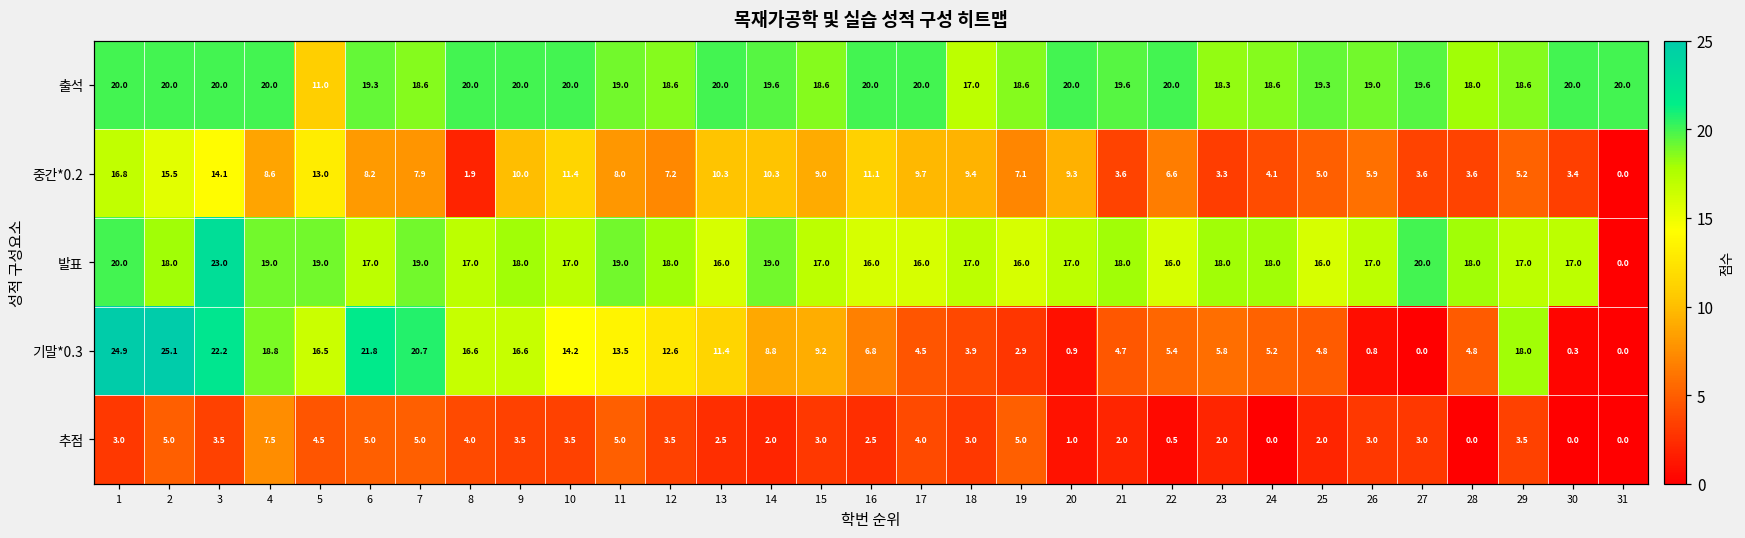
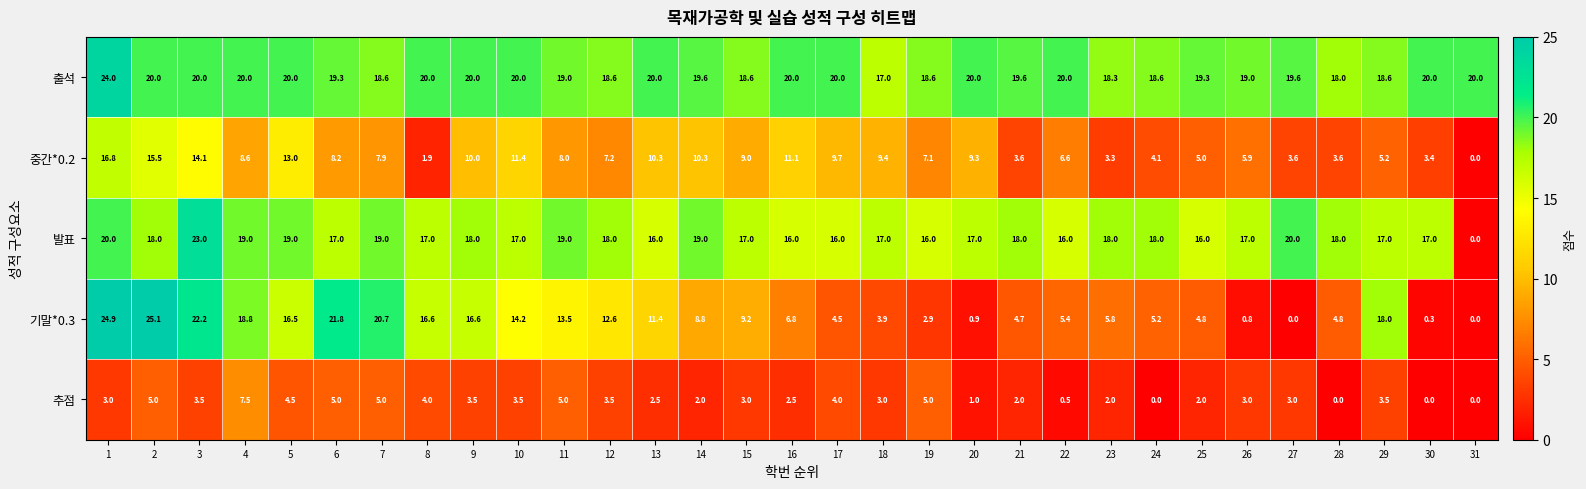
  {
    "출석": {
-     "1": 20.0,
+     "1": 24.0,
      "2": 20.0,
      "3": 20.0,
      "4": 20.0,
-     "5": 11.0,
+     "5": 20.0,
      "6": 19.3,
      "7": 18.6,
      "8": 20.0,
      "9": 20.0,
      "10": 20.0,
      "11": 19.0,
      "12": 18.6,
      "13": 20.0,
      "14": 19.6,
      "15": 18.6,
      "16": 20.0,
      "17": 20.0,
      "18": 17.0,
      "19": 18.6,
      "20": 20.0,
      "21": 19.6,
      "22": 20.0,
      "23": 18.3,
      "24": 18.6,
      "25": 19.3,
      "26": 19.0,
      "27": 19.6,
      "28": 18.0,
      "29": 18.6,
      "30": 20.0,
      "31": 20.0
    },
    "중간*0.2": {
      "1": 16.8,
      "2": 15.5,
      "3": 14.1,
      "4": 8.6,
      "5": 13.0,
      "6": 8.2,
      "7": 7.9,
      "8": 1.9,
      "9": 10.0,
      "10": 11.4,
      "11": 8.0,
      "12": 7.2,
      "13": 10.3,
      "14": 10.3,
      "15": 9.0,
      "16": 11.1,
      "17": 9.7,
      "18": 9.4,
      "19": 7.1,
      "20": 9.3,
      "21": 3.6,
      "22": 6.6,
      "23": 3.3,
      "24": 4.1,
      "25": 5.0,
      "26": 5.9,
      "27": 3.6,
      "28": 3.6,
      "29": 5.2,
      "30": 3.4,
      "31": 0.0
    },
    "발표": {
      "1": 20.0,
      "2": 18.0,
      "3": 23.0,
      "4": 19.0,
      "5": 19.0,
      "6": 17.0,
      "7": 19.0,
      "8": 17.0,
      "9": 18.0,
      "10": 17.0,
      "11": 19.0,
      "12": 18.0,
      "13": 16.0,
      "14": 19.0,
      "15": 17.0,
      "16": 16.0,
      "17": 16.0,
      "18": 17.0,
      "19": 16.0,
      "20": 17.0,
      "21": 18.0,
      "22": 16.0,
      "23": 18.0,
      "24": 18.0,
      "25": 16.0,
      "26": 17.0,
      "27": 20.0,
      "28": 18.0,
      "29": 17.0,
      "30": 17.0,
      "31": 0.0
    },
    "기말*0.3": {
      "1": 24.9,
      "2": 25.1,
      "3": 22.2,
      "4": 18.8,
      "5": 16.5,
      "6": 21.8,
      "7": 20.7,
      "8": 16.6,
      "9": 16.6,
      "10": 14.2,
      "11": 13.5,
      "12": 12.6,
      "13": 11.4,
      "14": 8.8,
      "15": 9.2,
      "16": 6.8,
      "17": 4.5,
      "18": 3.9,
      "19": 2.9,
      "20": 0.9,
      "21": 4.7,
      "22": 5.4,
      "23": 5.8,
      "24": 5.2,
      "25": 4.8,
      "26": 0.8,
      "27": 0.0,
      "28": 4.8,
      "29": 18.0,
      "30": 0.3,
      "31": 0.0
    },
    "추점": {
      "1": 3.0,
      "2": 5.0,
      "3": 3.5,
      "4": 7.5,
      "5": 4.5,
      "6": 5.0,
      "7": 5.0,
      "8": 4.0,
      "9": 3.5,
      "10": 3.5,
      "11": 5.0,
      "12": 3.5,
      "13": 2.5,
      "14": 2.0,
      "15": 3.0,
      "16": 2.5,
      "17": 4.0,
      "18": 3.0,
      "19": 5.0,
      "20": 1.0,
      "21": 2.0,
      "22": 0.5,
      "23": 2.0,
      "24": 0.0,
      "25": 2.0,
      "26": 3.0,
      "27": 3.0,
      "28": 0.0,
      "29": 3.5,
      "30": 0.0,
      "31": 0.0
    }
  }
